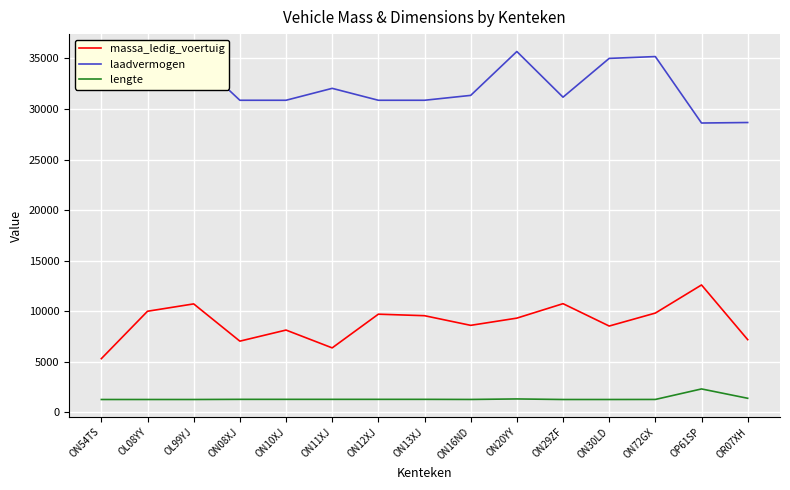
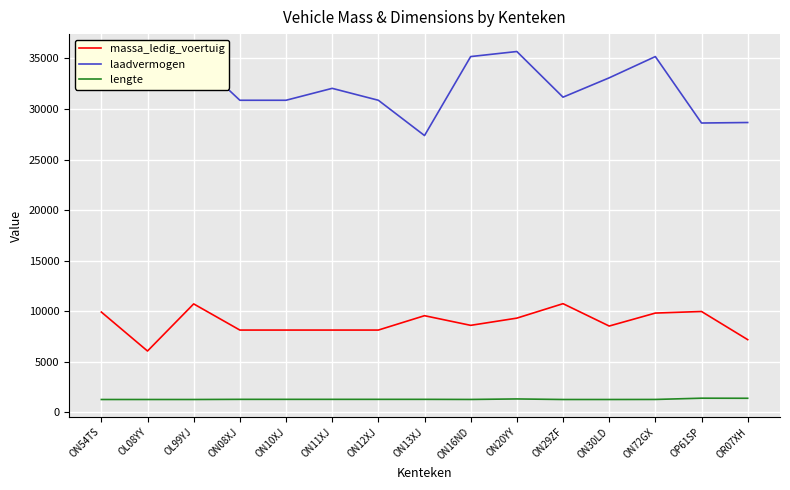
  {
    "massa_ledig_voertuig": {
-     "ON54TS": 5300,
-     "OL08YY": 10000,
+     "ON54TS": 9900,
+     "OL08YY": 6100,
      "OL99YJ": 10700,
-     "ON08XJ": 7000,
+     "ON08XJ": 8100,
      "ON10XJ": 8100,
-     "ON11XJ": 6400,
-     "ON12XJ": 9700,
+     "ON11XJ": 8100,
+     "ON12XJ": 8100,
      "ON13XJ": 9600,
      "ON16ND": 8600,
      "ON20YY": 9300,
      "ON29ZF": 10700,
      "ON30LD": 8500,
      "ON72GX": 9800,
-     "OP61SP": 12600,
+     "OP61SP": 10000,
      "OR07XH": 7200
    },
    "laadvermogen": {
      "ON08XJ": 30900,
      "ON10XJ": 30900,
      "ON11XJ": 32000,
      "ON12XJ": 30900,
-     "ON13XJ": 30900,
-     "ON16ND": 31300,
+     "ON13XJ": 27400,
+     "ON16ND": 35200,
      "ON20YY": 35700,
      "ON29ZF": 31200,
-     "ON30LD": 35000,
+     "ON30LD": 33100,
      "ON72GX": 35200,
      "OP61SP": 28600,
      "OR07XH": 28700
    },
    "lengte": {
      "ON54TS": 1300,
      "OL08YY": 1300,
      "OL99YJ": 1300,
      "ON08XJ": 1300,
      "ON10XJ": 1300,
      "ON11XJ": 1300,
      "ON12XJ": 1300,
      "ON13XJ": 1300,
      "ON16ND": 1300,
      "ON20YY": 1300,
      "ON29ZF": 1300,
      "ON30LD": 1300,
      "ON72GX": 1300,
-     "OP61SP": 2300,
+     "OP61SP": 1400,
      "OR07XH": 1400
    }
  }
